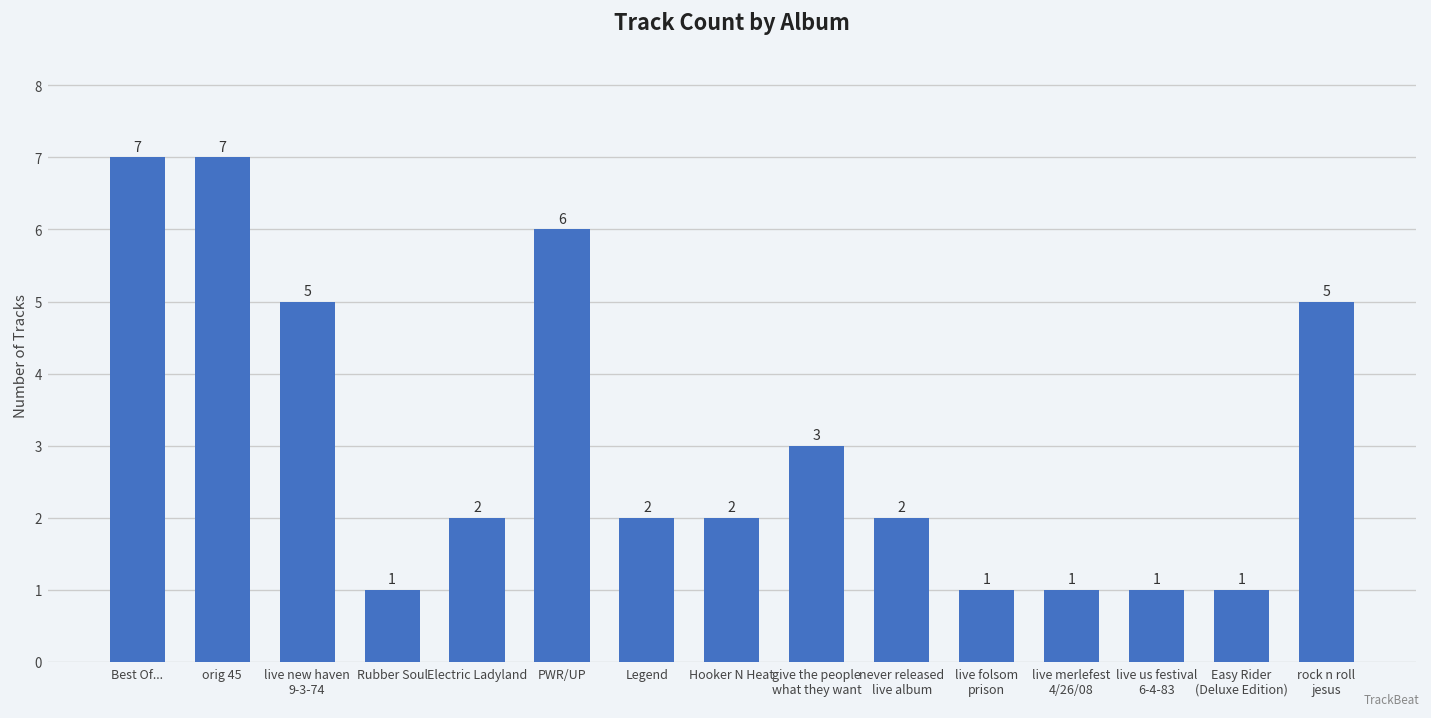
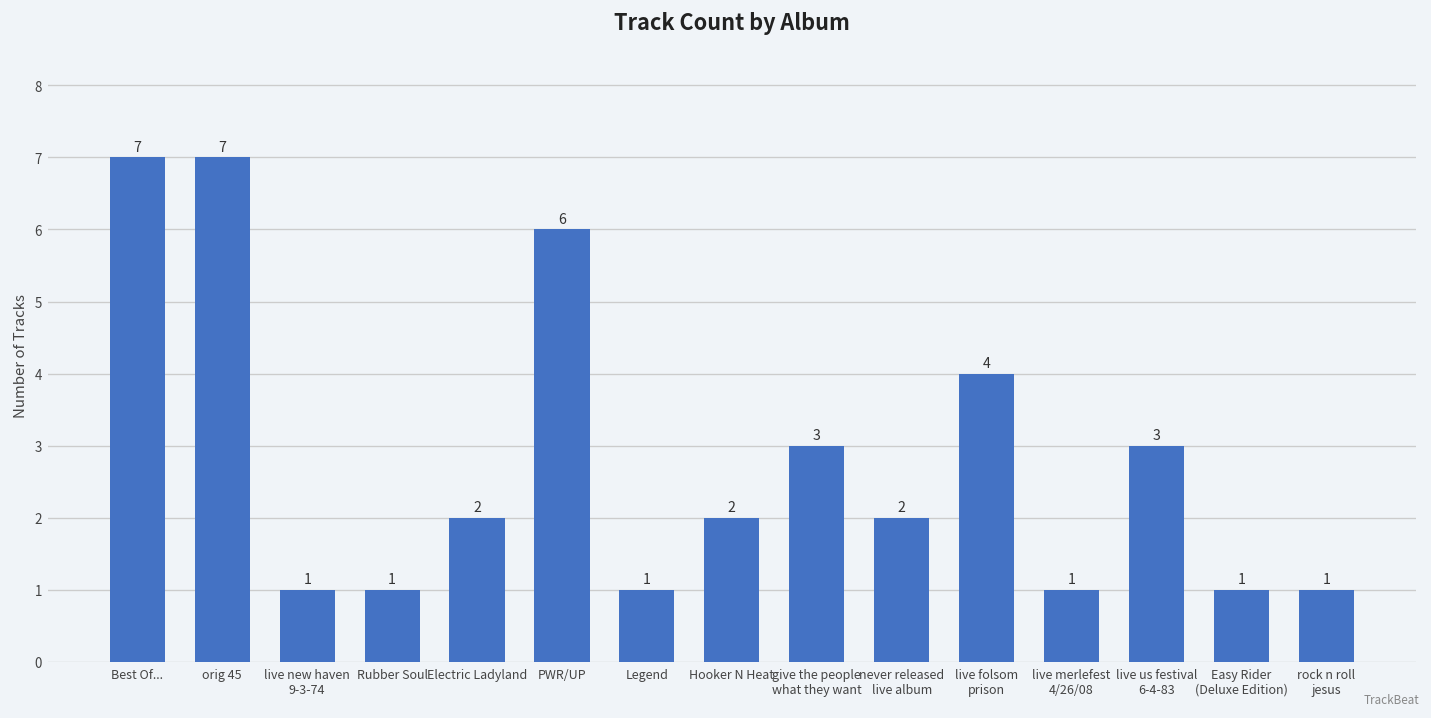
  {
    "Best Of...": 7,
    "orig 45": 7,
-   "live new haven 9-3-74": 5,
+   "live new haven 9-3-74": 1,
    "Rubber Soul": 1,
    "Electric Ladyland": 2,
    "PWR/UP": 6,
-   "Legend": 2,
+   "Legend": 1,
    "Hooker N Heat": 2,
    "give the people what they want": 3,
    "never released live album": 2,
-   "live folsom prison": 1,
+   "live folsom prison": 4,
    "live merlefest 4/26/08": 1,
-   "live us festival 6-4-83": 1,
+   "live us festival 6-4-83": 3,
    "Easy Rider (Deluxe Edition)": 1,
-   "rock n roll jesus": 5
+   "rock n roll jesus": 1
  }
